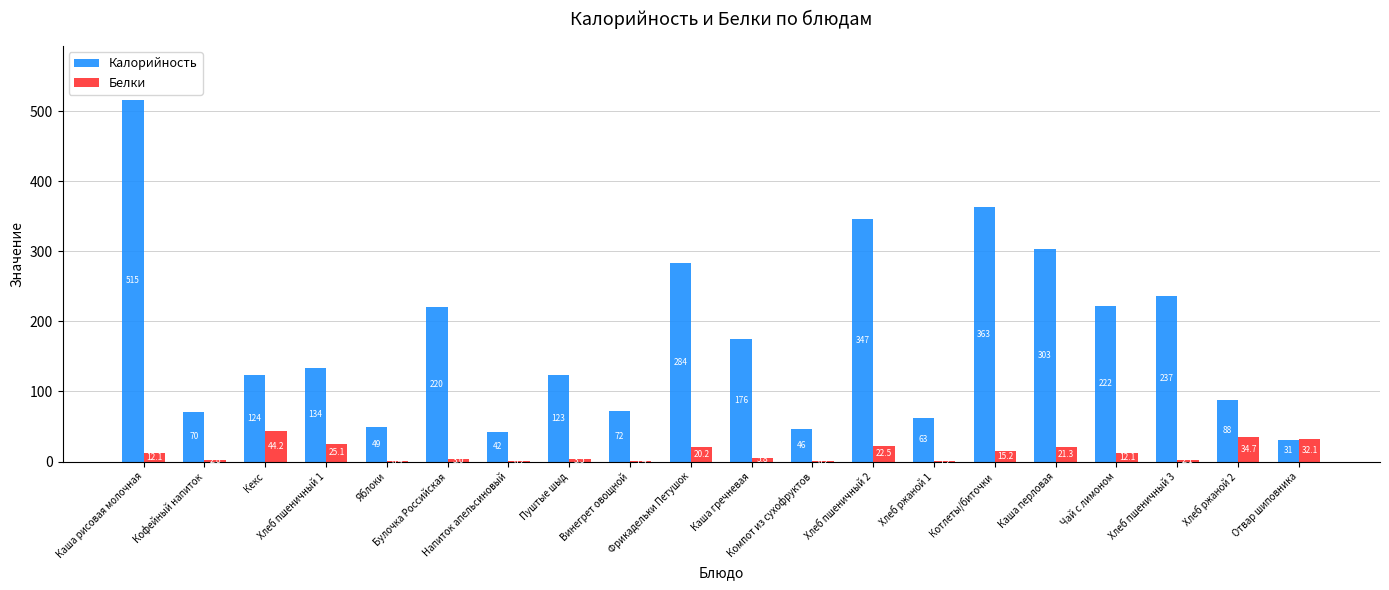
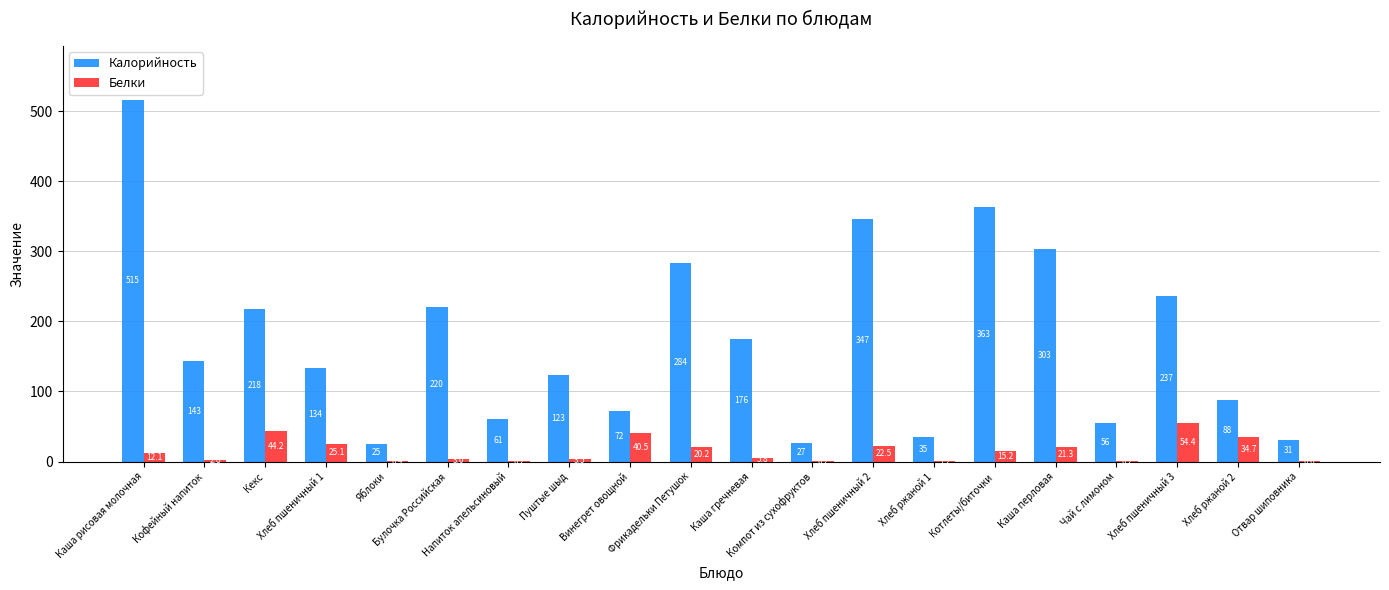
  {
    "Калорийность": {
      "Каша рисовая молочная": 515,
-     "Кофейный напиток": 70,
-     "Кекс": 124,
+     "Кофейный напиток": 143,
+     "Кекс": 218,
      "Хлеб пшеничный 1": 134,
-     "Яблоки": 49,
+     "Яблоки": 25,
      "Булочка Российская": 220,
-     "Напиток апельсиновый": 42,
+     "Напиток апельсиновый": 61,
      "Пуштые шыд": 123,
      "Винегрет овощной": 72,
      "Фрикадельки Петушок": 284,
      "Каша гречневая": 176,
-     "Компот из сухофруктов": 46,
+     "Компот из сухофруктов": 27,
      "Хлеб пшеничный 2": 347,
-     "Хлеб ржаной 1": 63,
+     "Хлеб ржаной 1": 35,
      "Котлеты/биточки": 363,
      "Каша перловая": 303,
-     "Чай с лимоном": 222,
+     "Чай с лимоном": 56,
      "Хлеб пшеничный 3": 237,
      "Хлеб ржаной 2": 88,
      "Отвар шиповника": 31
    },
    "Белки": {
-     "Винегрет овощной": 0,
-     "Чай с лимоном": 10,
-     "Хлеб пшеничный 3": 0,
-     "Отвар шиповника": 30
+     "Винегрет овощной": 40,
+     "Чай с лимоном": 0,
+     "Хлеб пшеничный 3": 50,
+     "Отвар шиповника": 0
    }
  }
